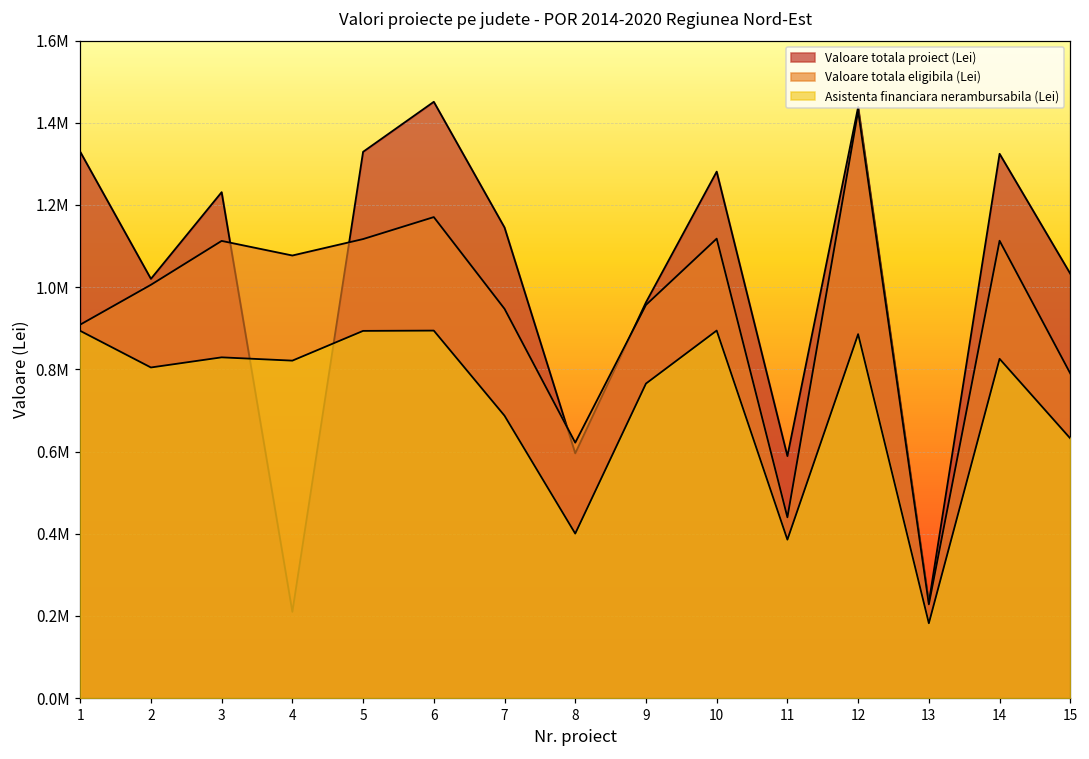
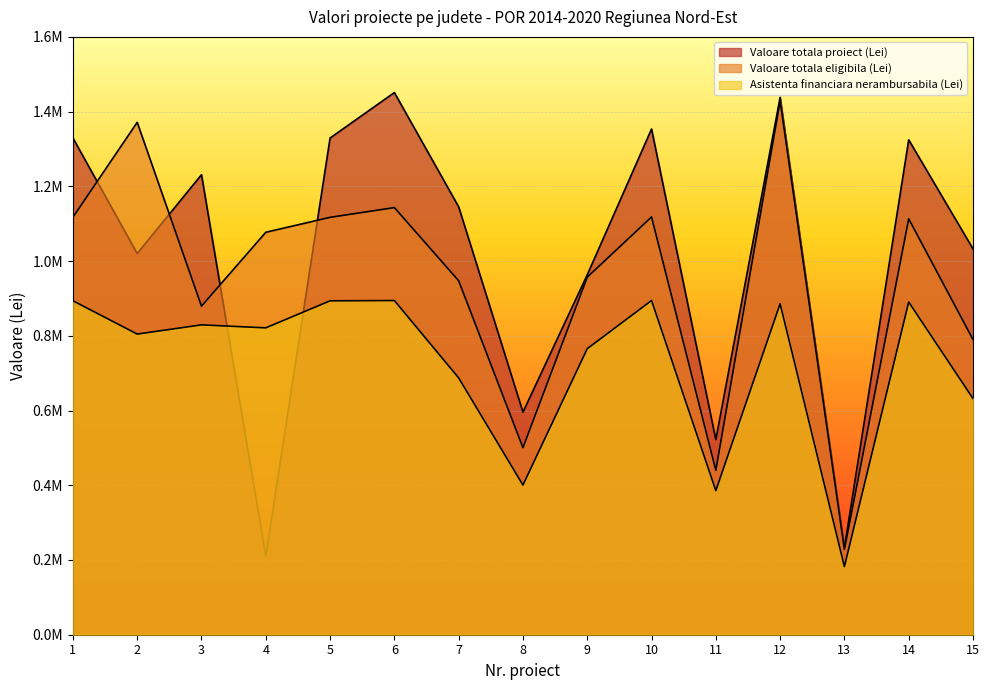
  {
    "Valoare totala proiect (Lei)": {
      "1": 1330000,
      "2": 1020000,
      "3": 1230000,
      "4": 210000,
      "5": 1330000,
      "6": 1450000,
      "7": 1150000,
      "8": 600000,
-     "10": 1280000,
-     "11": 590000,
+     "10": 1350000,
+     "11": 520000,
      "12": 1440000,
      "14": 1320000,
      "15": 1030000
    },
    "Valoare totala eligibila (Lei)": {
-     "1": 910000,
-     "2": 1010000,
-     "3": 1110000,
+     "1": 1120000,
+     "2": 1370000,
+     "3": 880000,
      "4": 1080000,
      "5": 1120000,
-     "6": 1170000,
+     "6": 1140000,
      "7": 950000,
-     "8": 620000,
+     "8": 500000,
      "10": 1120000,
      "11": 440000,
      "12": 1430000,
      "14": 1110000,
      "15": 790000
    },
    "Asistenta financiara nerambursabila (Lei)": {
      "1": 890000,
      "2": 800000,
      "3": 830000,
      "4": 820000,
      "5": 890000,
      "6": 890000,
      "7": 690000,
      "8": 400000,
      "9": 770000,
      "10": 890000,
      "11": 390000,
      "12": 890000,
      "13": 180000,
-     "14": 830000,
+     "14": 890000,
      "15": 630000
    }
  }
